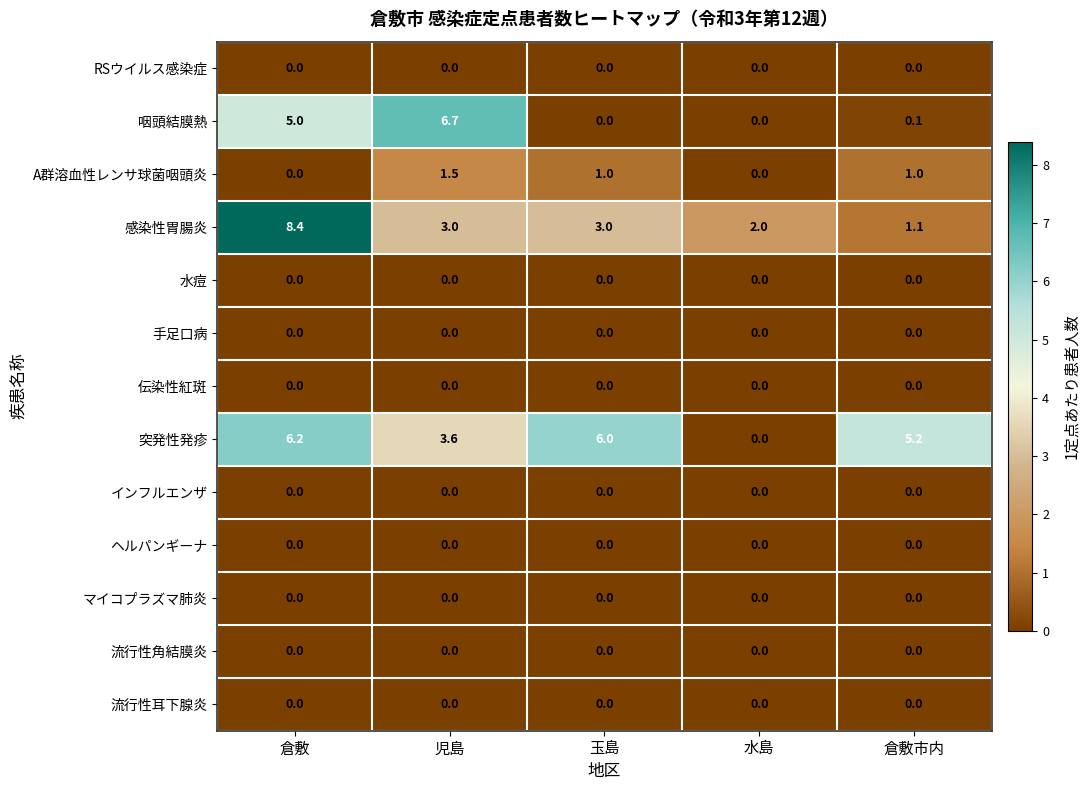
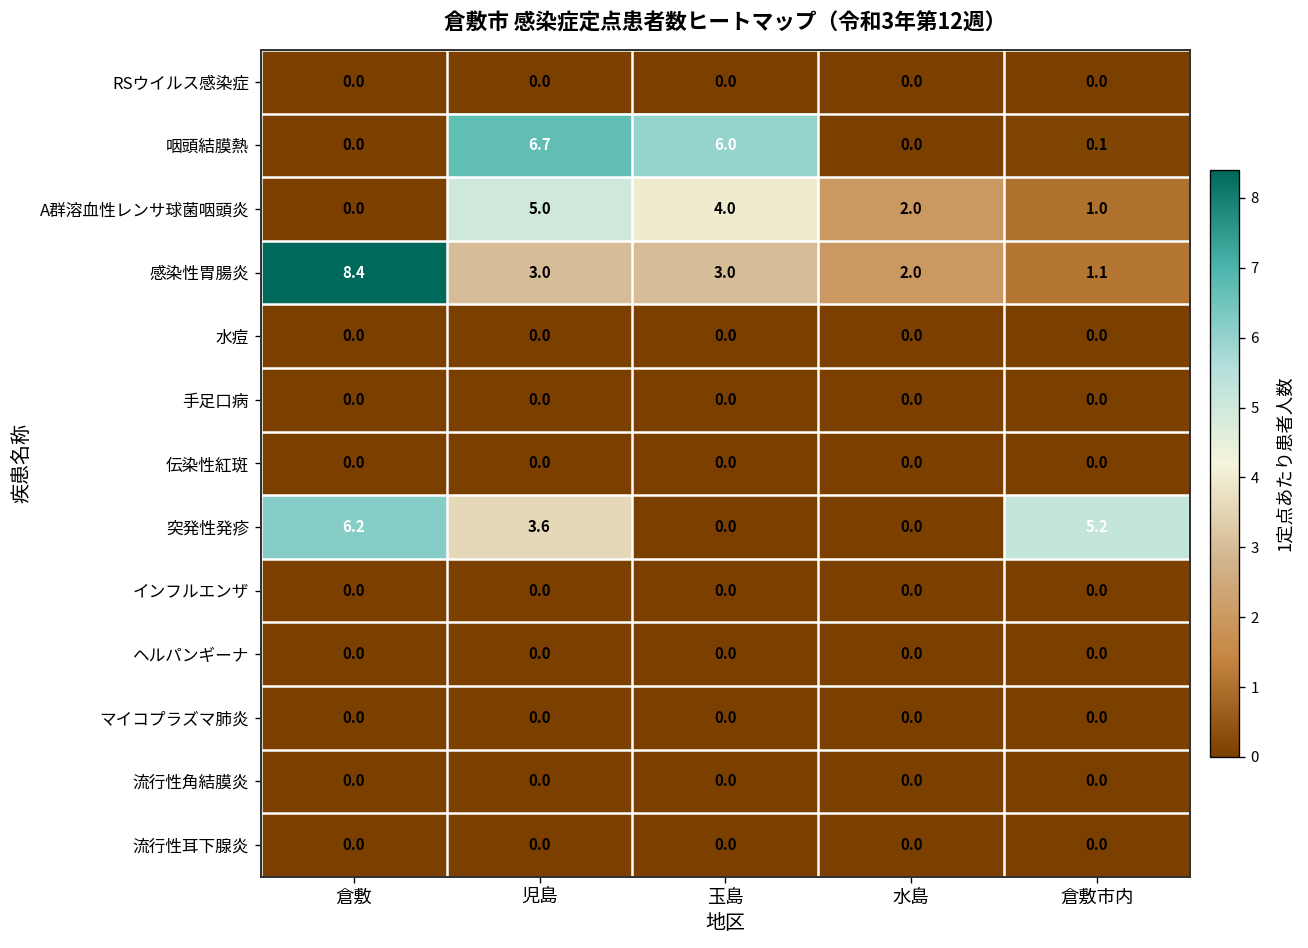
  {
    "RSウイルス感染症": {
      "倉敷": 0.0,
      "児島": 0.0,
      "玉島": 0.0,
      "水島": 0.0,
      "倉敷市内": 0.0
    },
    "咽頭結膜熱": {
-     "倉敷": 5.0,
+     "倉敷": 0.0,
      "児島": 6.7,
-     "玉島": 0.0,
+     "玉島": 6.0,
      "水島": 0.0,
      "倉敷市内": 0.1
    },
    "A群溶血性レンサ球菌咽頭炎": {
      "倉敷": 0.0,
-     "児島": 1.5,
-     "玉島": 1.0,
-     "水島": 0.0,
+     "児島": 5.0,
+     "玉島": 4.0,
+     "水島": 2.0,
      "倉敷市内": 1.0
    },
    "感染性胃腸炎": {
      "倉敷": 8.4,
      "児島": 3.0,
      "玉島": 3.0,
      "水島": 2.0,
      "倉敷市内": 1.1
    },
    "水痘": {
      "倉敷": 0.0,
      "児島": 0.0,
      "玉島": 0.0,
      "水島": 0.0,
      "倉敷市内": 0.0
    },
    "手足口病": {
      "倉敷": 0.0,
      "児島": 0.0,
      "玉島": 0.0,
      "水島": 0.0,
      "倉敷市内": 0.0
    },
    "伝染性紅斑": {
      "倉敷": 0.0,
      "児島": 0.0,
      "玉島": 0.0,
      "水島": 0.0,
      "倉敷市内": 0.0
    },
    "突発性発疹": {
      "倉敷": 6.2,
      "児島": 3.6,
-     "玉島": 6.0,
+     "玉島": 0.0,
      "水島": 0.0,
      "倉敷市内": 5.2
    },
    "インフルエンザ": {
      "倉敷": 0.0,
      "児島": 0.0,
      "玉島": 0.0,
      "水島": 0.0,
      "倉敷市内": 0.0
    },
    "ヘルパンギーナ": {
      "倉敷": 0.0,
      "児島": 0.0,
      "玉島": 0.0,
      "水島": 0.0,
      "倉敷市内": 0.0
    },
    "マイコプラズマ肺炎": {
      "倉敷": 0.0,
      "児島": 0.0,
      "玉島": 0.0,
      "水島": 0.0,
      "倉敷市内": 0.0
    },
    "流行性角結膜炎": {
      "倉敷": 0.0,
      "児島": 0.0,
      "玉島": 0.0,
      "水島": 0.0,
      "倉敷市内": 0.0
    },
    "流行性耳下腺炎": {
      "倉敷": 0.0,
      "児島": 0.0,
      "玉島": 0.0,
      "水島": 0.0,
      "倉敷市内": 0.0
    }
  }
